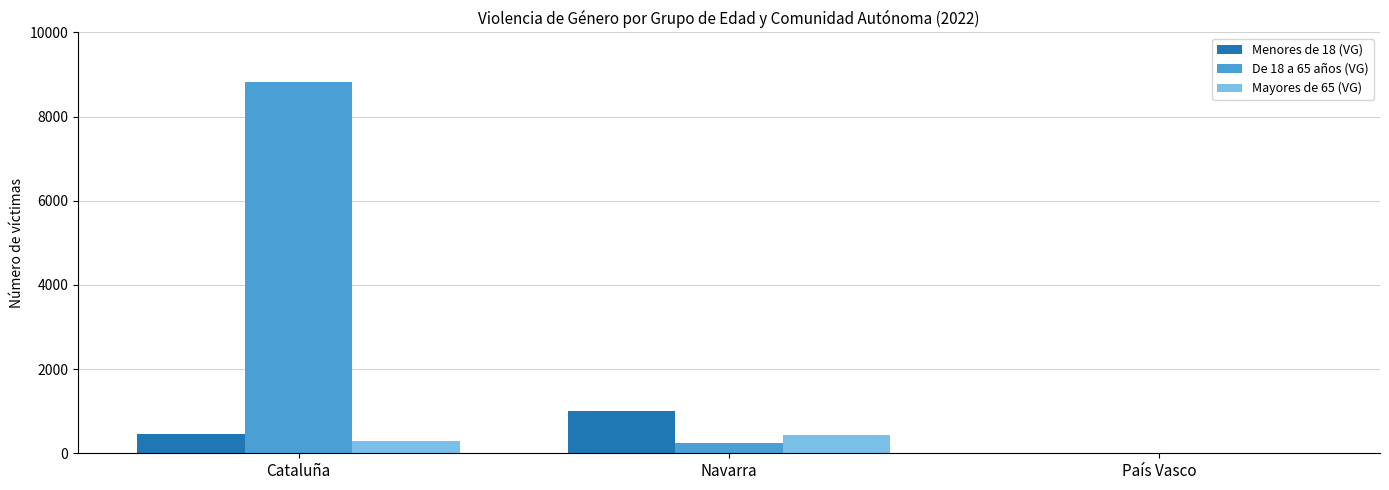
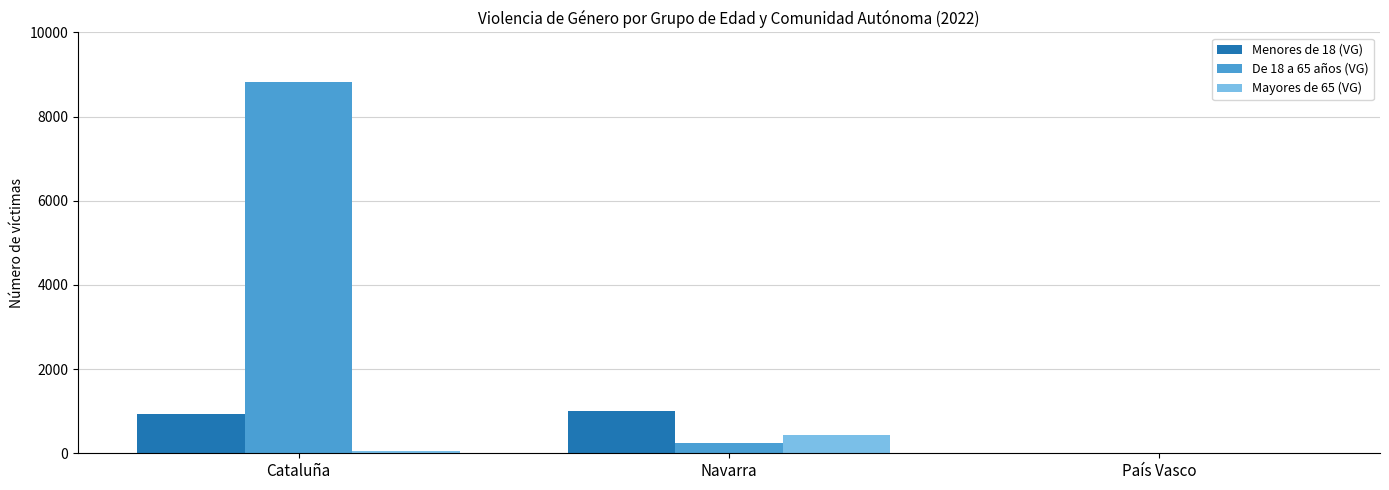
  {
    "Menores de 18 (VG)": {
-     "Cataluña": 500,
+     "Cataluña": 900,
      "Navarra": 1000,
      "País Vasco": 0
    },
    "De 18 a 65 años (VG)": {
      "Cataluña": 8800,
      "Navarra": 200,
      "País Vasco": 0
    },
    "Mayores de 65 (VG)": {
-     "Cataluña": 300,
+     "Cataluña": 100,
      "Navarra": 400,
      "País Vasco": 0
    }
  }
